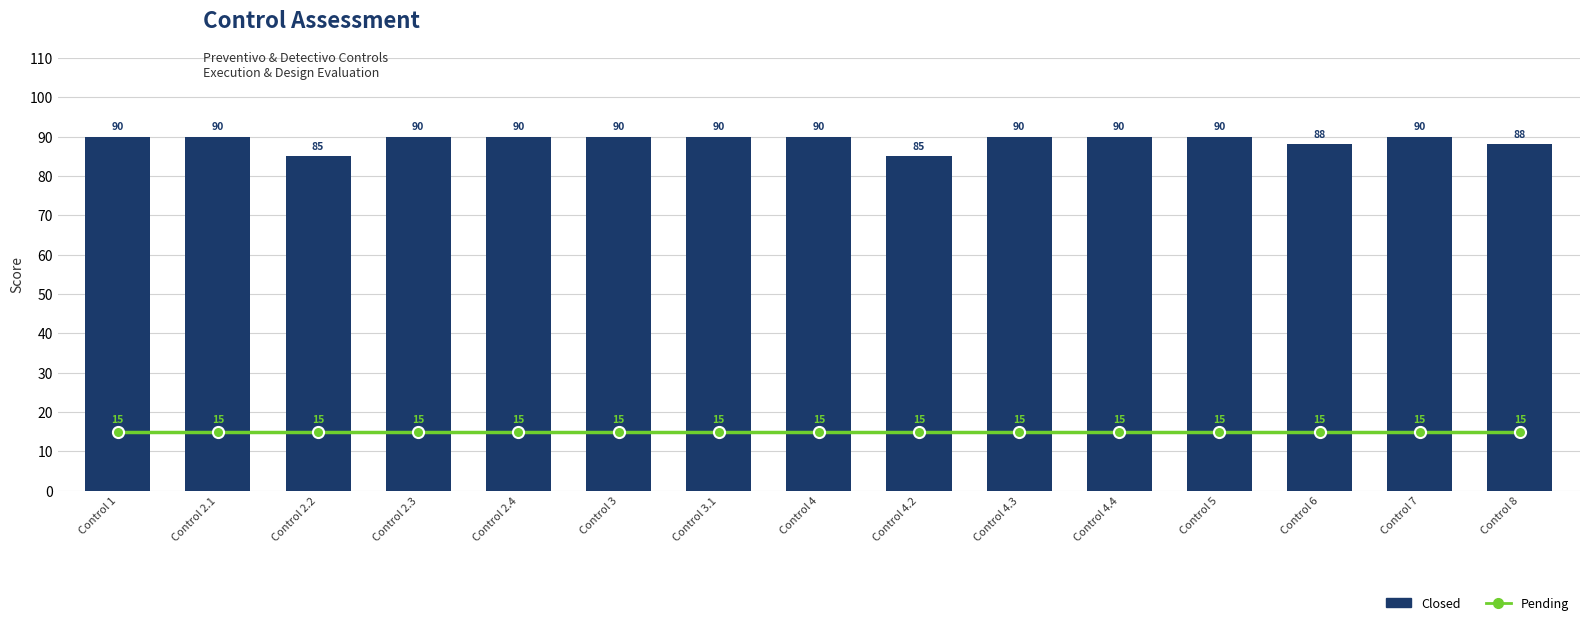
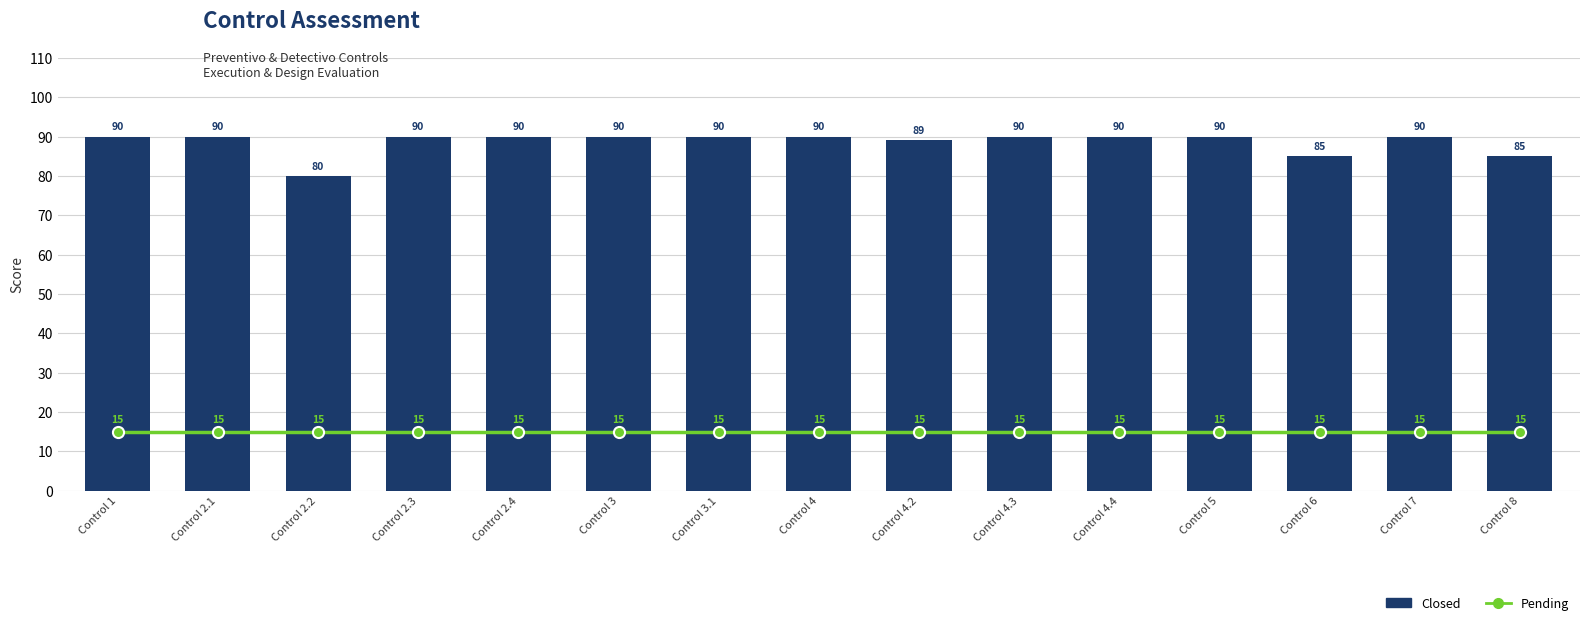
  {
    "Pending": {
      "Control 1": 15,
      "Control 2.1": 15,
      "Control 2.2": 15,
      "Control 2.3": 15,
      "Control 2.4": 15,
      "Control 3": 15,
      "Control 3.1": 15,
      "Control 4": 15,
      "Control 4.2": 15,
      "Control 4.3": 15,
      "Control 4.4": 15,
      "Control 5": 15,
      "Control 6": 15,
      "Control 7": 15,
      "Control 8": 15
    },
    "Closed": {
      "Control 1": 90,
      "Control 2.1": 90,
-     "Control 2.2": 85,
+     "Control 2.2": 80,
      "Control 2.3": 90,
      "Control 2.4": 90,
      "Control 3": 90,
      "Control 3.1": 90,
      "Control 4": 90,
-     "Control 4.2": 85,
+     "Control 4.2": 89,
      "Control 4.3": 90,
      "Control 4.4": 90,
      "Control 5": 90,
-     "Control 6": 88,
+     "Control 6": 85,
      "Control 7": 90,
-     "Control 8": 88
+     "Control 8": 85
    }
  }
